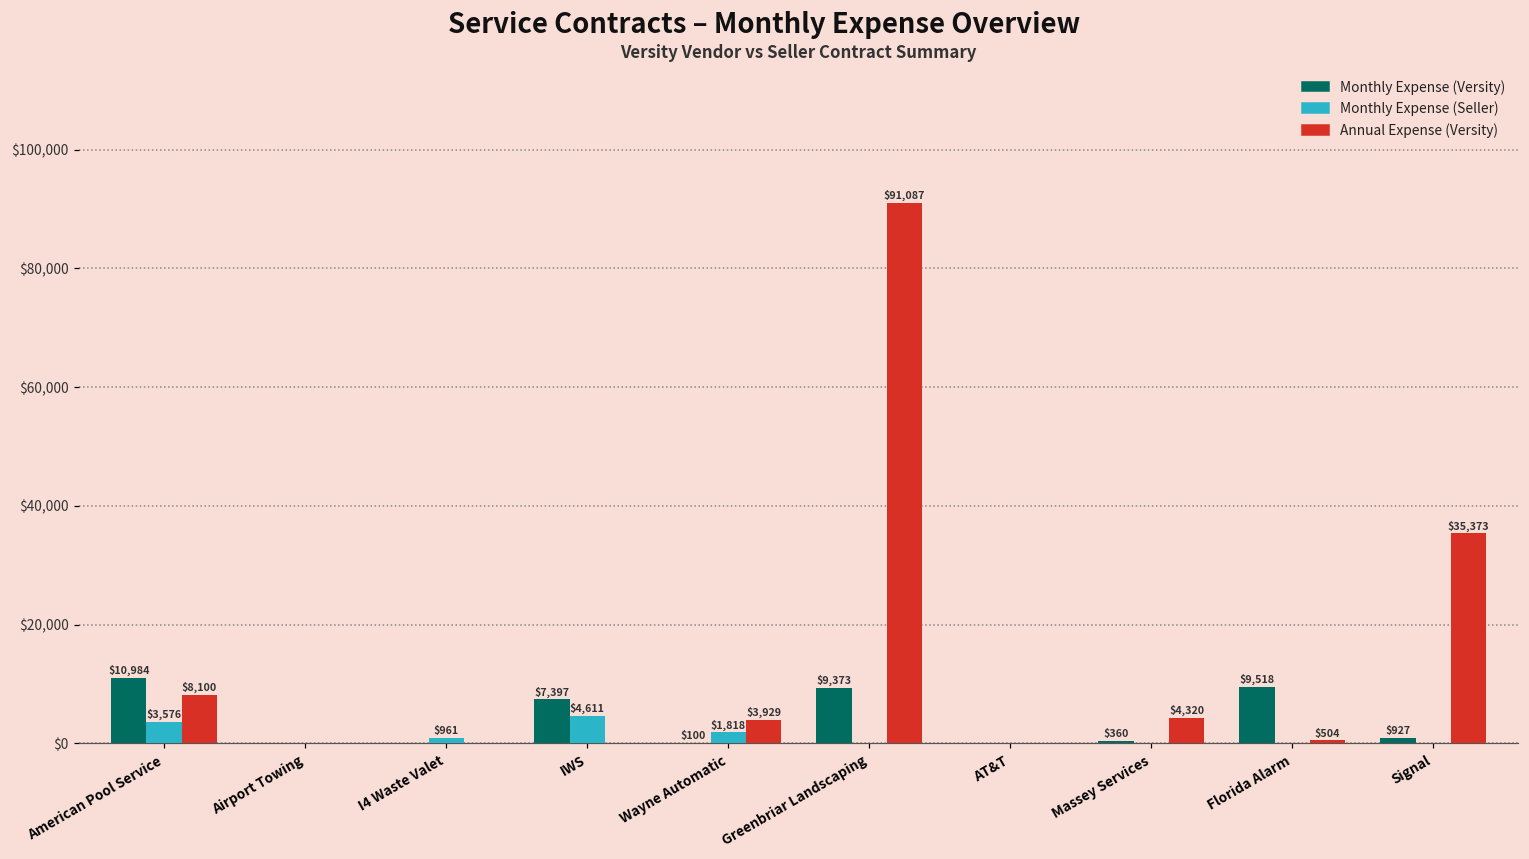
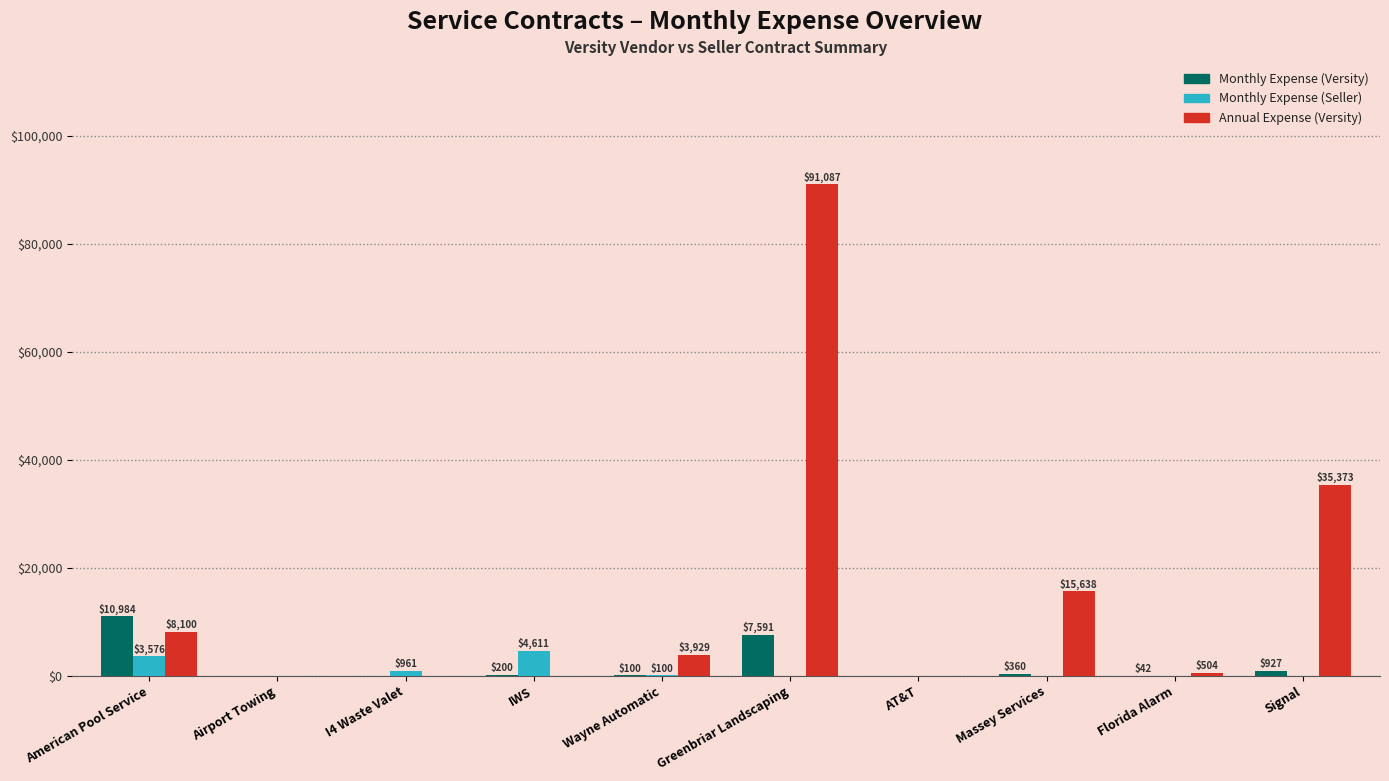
  {
    "Monthly Expense (Versity)": {
      "American Pool Service": "$10,984",
-     "IWS": "$7,397",
+     "IWS": "$200",
      "Wayne Automatic": "$100",
-     "Greenbriar Landscaping": "$9,373",
+     "Greenbriar Landscaping": "$7,591",
      "Massey Services": "$360",
-     "Florida Alarm": "$9,518",
+     "Florida Alarm": "$42",
      "Signal": "$927"
    },
    "Monthly Expense (Seller)": {
      "American Pool Service": "$3,576",
      "I4 Waste Valet": "$961",
      "IWS": "$4,611",
-     "Wayne Automatic": "$1,818"
+     "Wayne Automatic": "$100"
    },
    "Annual Expense (Versity)": {
      "American Pool Service": "$8,100",
      "Wayne Automatic": "$3,929",
      "Greenbriar Landscaping": "$91,087",
-     "Massey Services": "$4,320",
+     "Massey Services": "$15,638",
      "Florida Alarm": "$504",
      "Signal": "$35,373"
    }
  }
